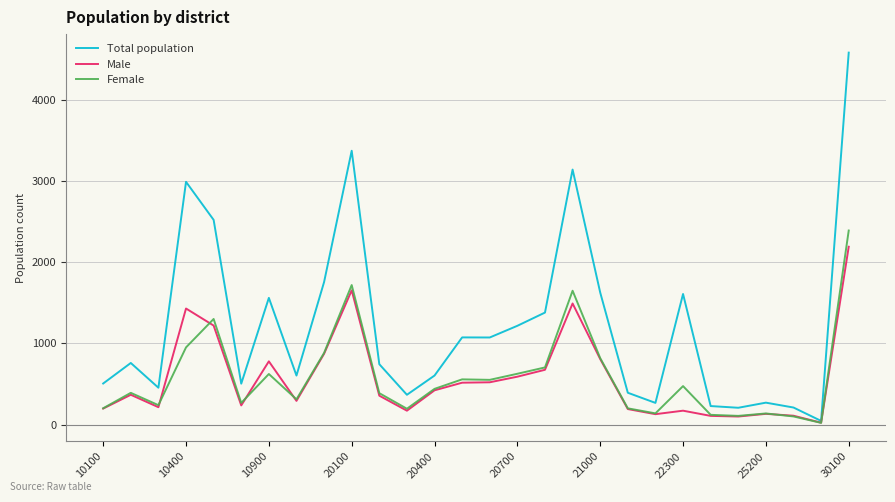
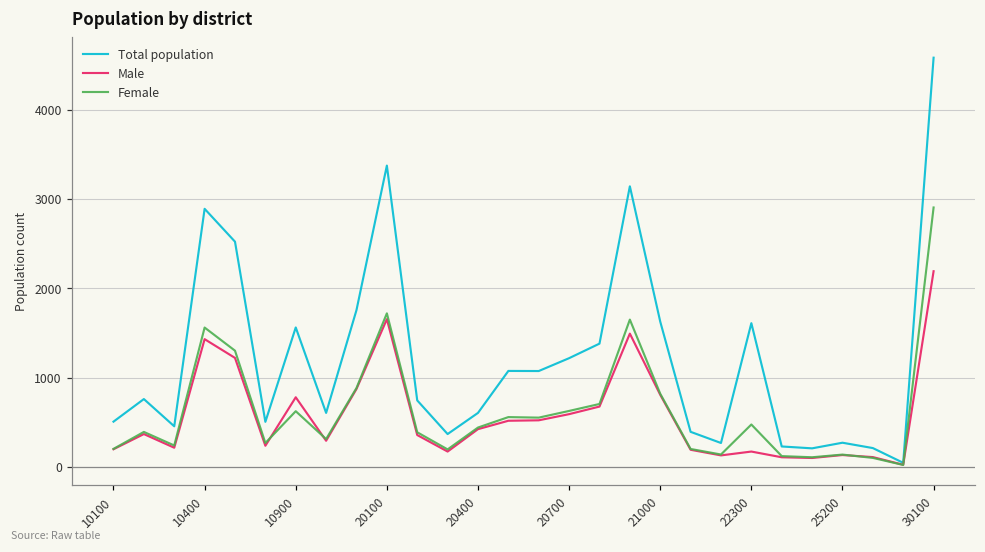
  {
    "Total population": {
      "10100": 500,
-     "10400": 3000,
+     "10400": 2900,
      "10900": 1600,
      "20100": 3400,
      "20400": 600,
      "20700": 1200,
      "21000": 1600,
      "22300": 1600,
      "25200": 300,
      "30100": 4600
    },
    "Male": {
      "10400": 1400,
      "10900": 800,
      "20100": 1700,
      "20700": 600,
      "22300": 200,
      "30100": 2200
    },
    "Female": {
-     "10400": 1000,
+     "10400": 1600,
      "10900": 600,
      "20100": 1700,
      "20700": 600,
      "22300": 500,
-     "30100": 2400
+     "30100": 2900
    }
  }
